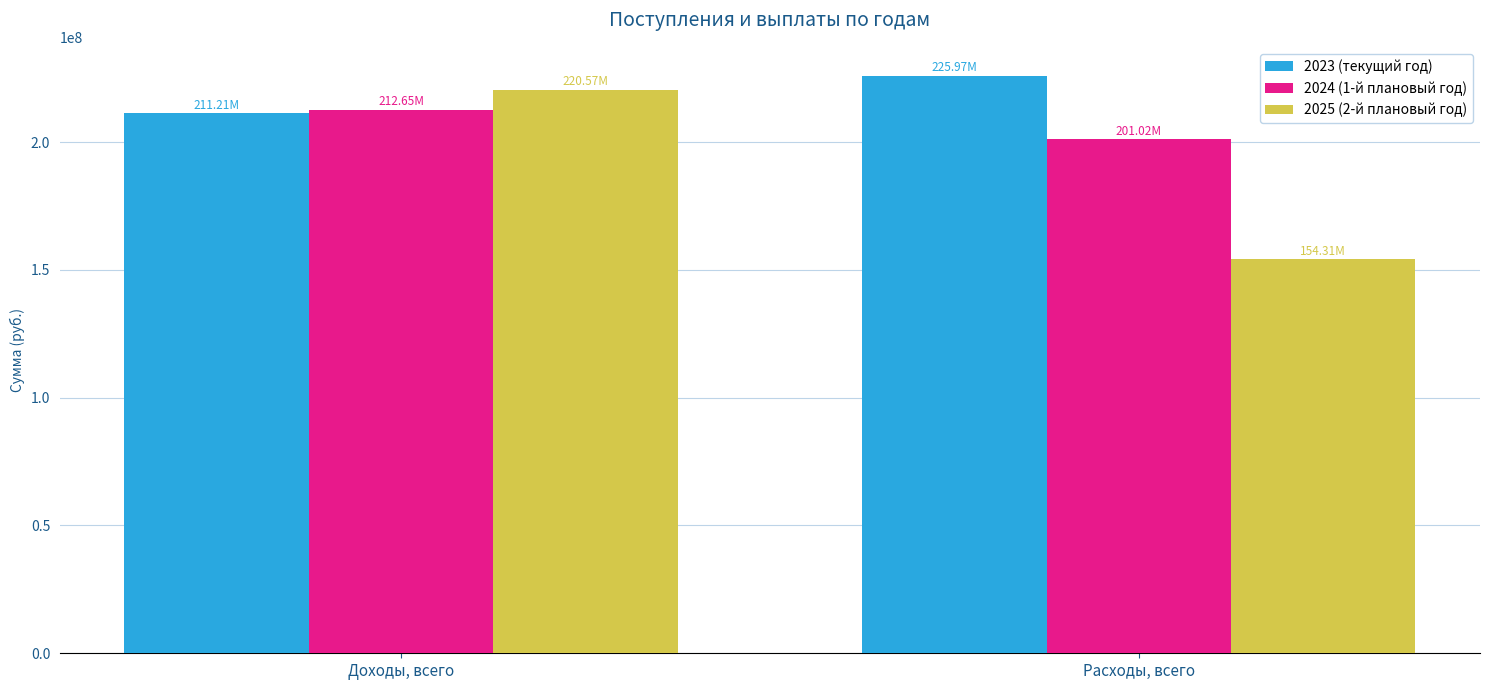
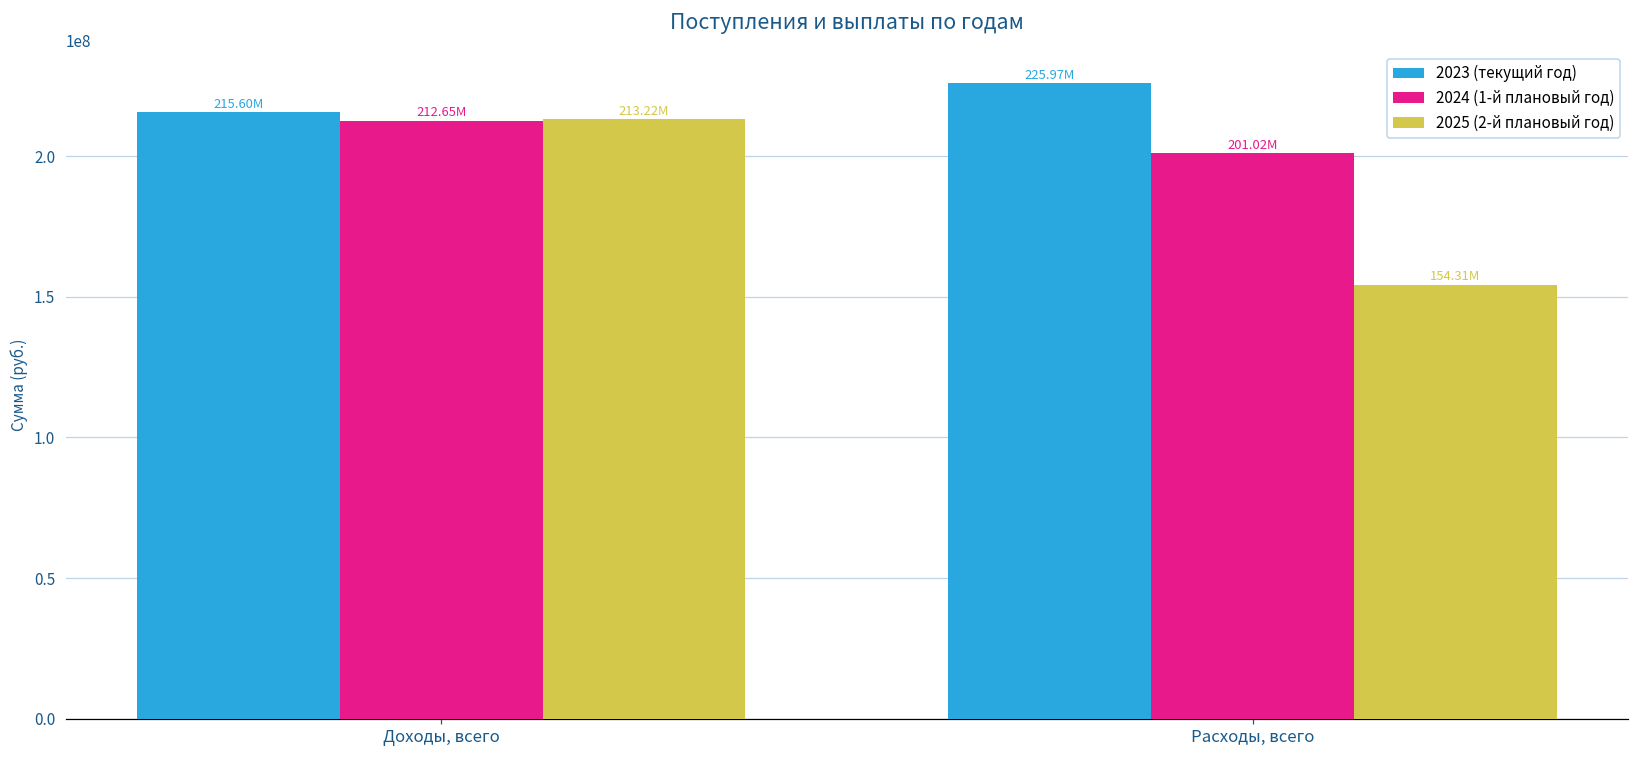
  {
    "2023 (текущий год)": {
-     "Доходы, всего": "211.21M",
+     "Доходы, всего": "215.60M",
      "Расходы, всего": "225.97M"
    },
    "2024 (1-й плановый год)": {
      "Доходы, всего": "212.65M",
      "Расходы, всего": "201.02M"
    },
    "2025 (2-й плановый год)": {
-     "Доходы, всего": "220.57M",
+     "Доходы, всего": "213.22M",
      "Расходы, всего": "154.31M"
    }
  }
